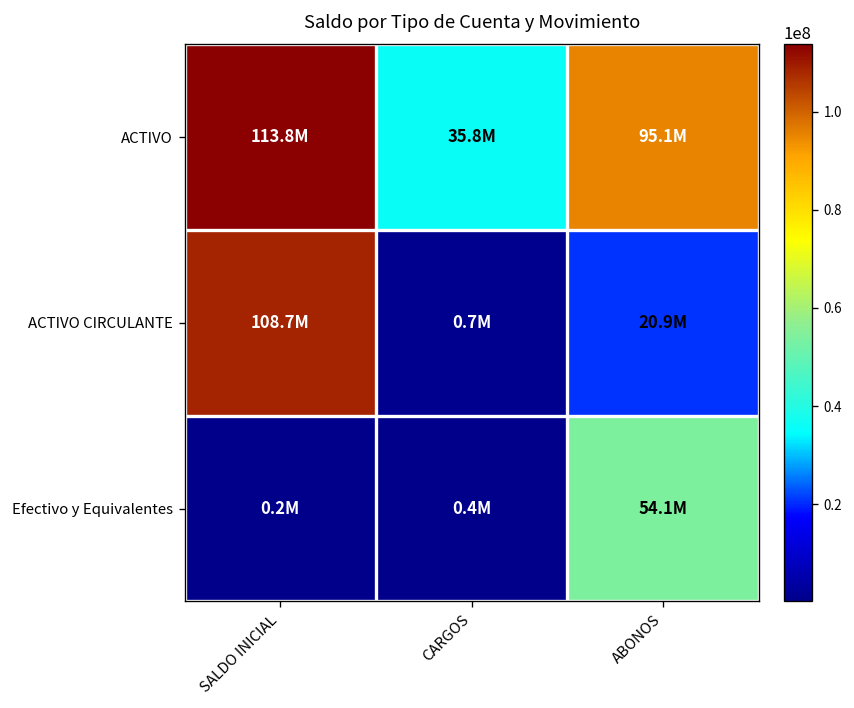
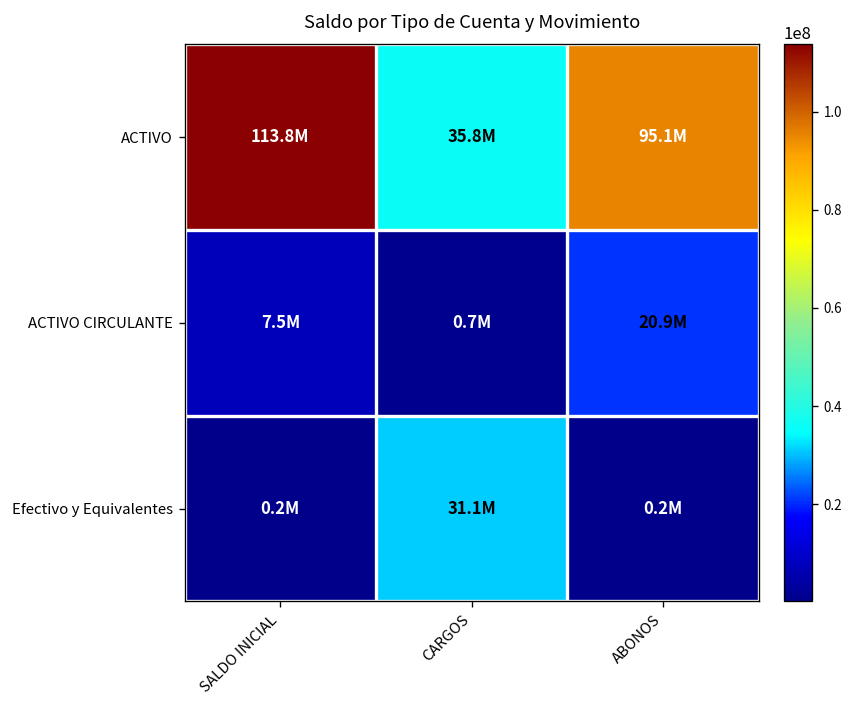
  {
    "ACTIVO": {
      "SALDO INICIAL": "113.8M",
      "CARGOS": "35.8M",
      "ABONOS": "95.1M"
    },
    "ACTIVO CIRCULANTE": {
-     "SALDO INICIAL": "108.7M",
+     "SALDO INICIAL": "7.5M",
      "CARGOS": "0.7M",
      "ABONOS": "20.9M"
    },
    "Efectivo y Equivalentes": {
      "SALDO INICIAL": "0.2M",
-     "CARGOS": "0.4M",
-     "ABONOS": "54.1M"
+     "CARGOS": "31.1M",
+     "ABONOS": "0.2M"
    }
  }
